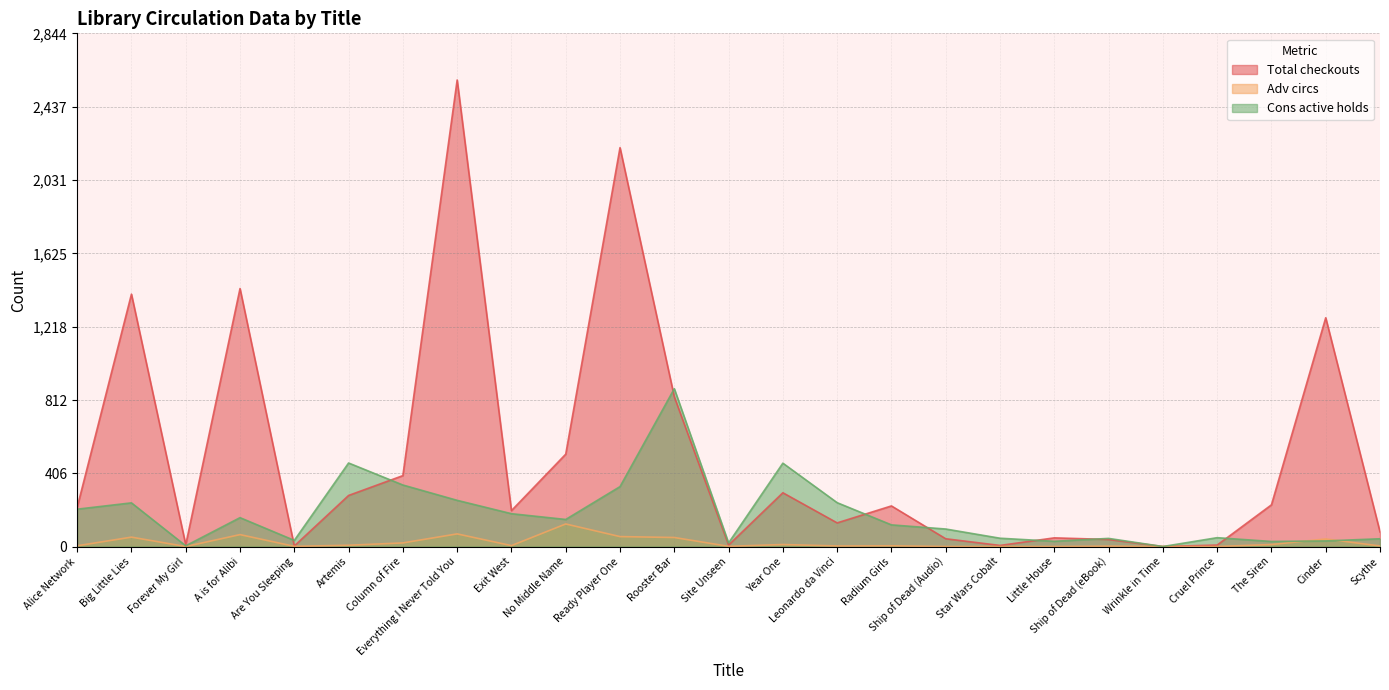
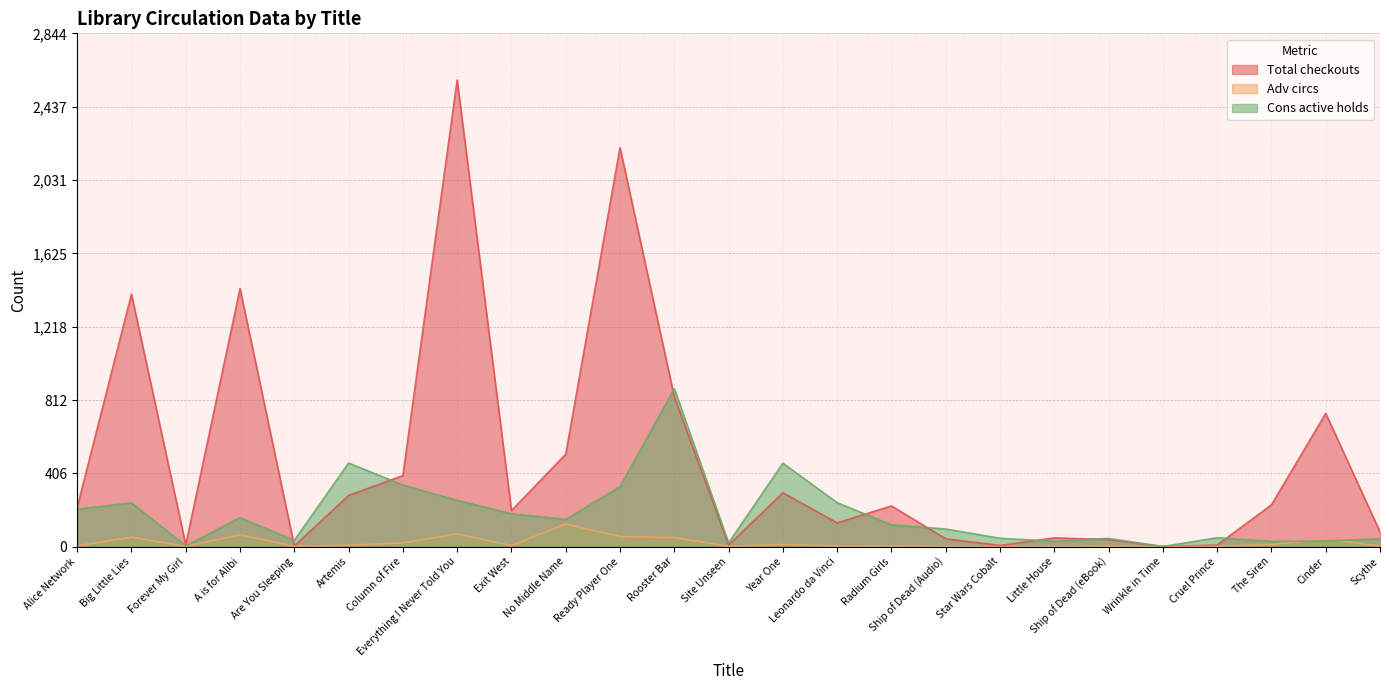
  {
    "Total checkouts": {
      "Big Little Lies": "1,400",
      "A is for Alibi": "1,430",
      "Artemis": "280",
      "Column of Fire": "390",
      "Everything I Never Told You": "2,590",
      "Exit West": "200",
      "No Middle Name": "510",
      "Ready Player One": "2,210",
      "Rooster Bar": "830",
      "Year One": "300",
      "Leonardo da Vinci": "130",
      "Radium Girls": "230",
      "Ship of Dead (Audio)": "40",
      "Little House": "50",
      "The Siren": "230",
-     "Cinder": "1,270",
+     "Cinder": "740",
      "Scythe": "80"
    },
    "Adv circs": {
      "Alice Network": "0",
      "Big Little Lies": "50",
      "A is for Alibi": "70",
      "Artemis": "10",
      "Column of Fire": "20",
      "Everything I Never Told You": "70",
      "Exit West": "10",
      "No Middle Name": "130",
      "Ready Player One": "60",
      "Rooster Bar": "50",
      "Year One": "10",
      "Leonardo da Vinci": "0",
      "Radium Girls": "0",
      "Ship of Dead (Audio)": "0",
      "Little House": "0",
      "Ship of Dead (eBook)": "0",
      "The Siren": "10",
      "Scythe": "0"
    },
    "Cons active holds": {
      "Big Little Lies": "240",
      "A is for Alibi": "160",
      "Are You Sleeping": "30",
      "Artemis": "460",
      "Column of Fire": "340",
      "Everything I Never Told You": "260",
      "Exit West": "180",
      "No Middle Name": "150",
      "Ready Player One": "330",
      "Rooster Bar": "880",
      "Year One": "460",
      "Leonardo da Vinci": "240",
      "Radium Girls": "120",
      "Ship of Dead (Audio)": "100",
      "Star Wars Cobalt": "50",
      "Little House": "30",
      "Cruel Prince": "50",
      "The Siren": "30",
      "Scythe": "40"
    }
  }
